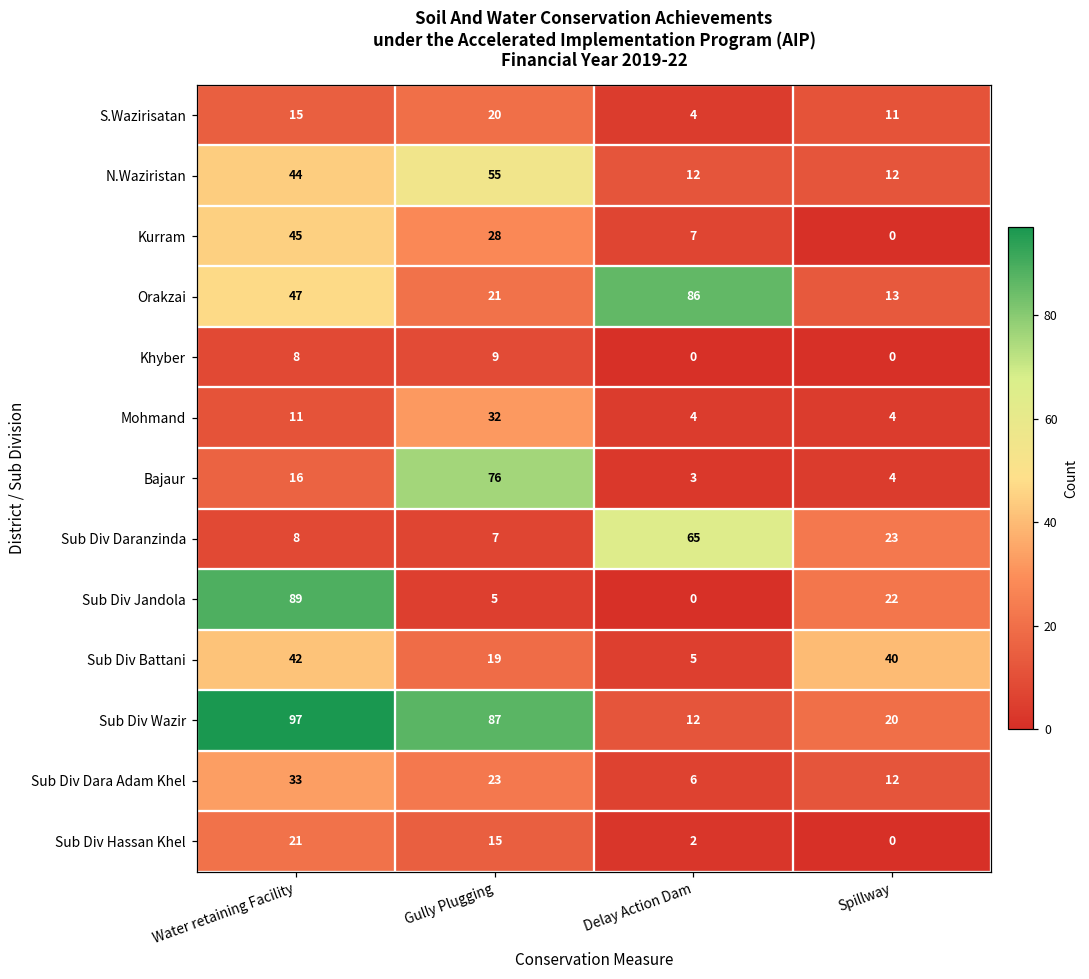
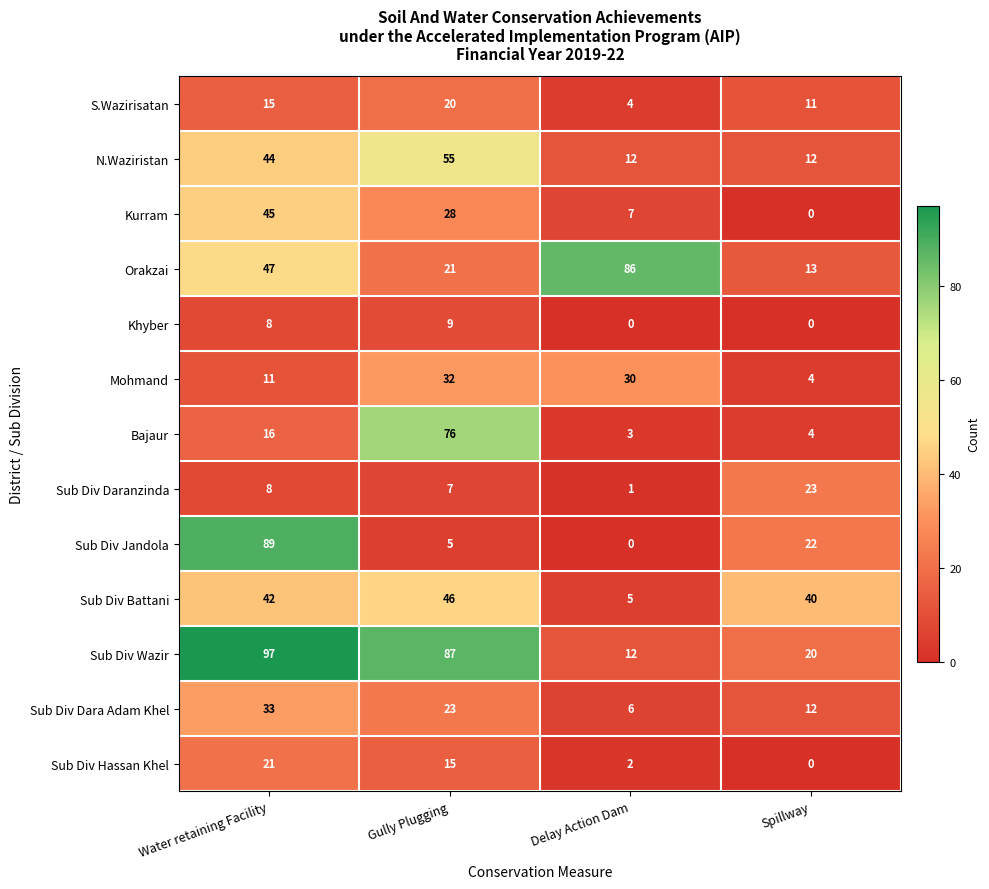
  {
    "S.Wazirisatan": {
      "Water retaining Facility": 15,
      "Gully Plugging": 20,
      "Delay Action Dam": 4,
      "Spillway": 11
    },
    "N.Waziristan": {
      "Water retaining Facility": 44,
      "Gully Plugging": 55,
      "Delay Action Dam": 12,
      "Spillway": 12
    },
    "Kurram": {
      "Water retaining Facility": 45,
      "Gully Plugging": 28,
      "Delay Action Dam": 7,
      "Spillway": 0
    },
    "Orakzai": {
      "Water retaining Facility": 47,
      "Gully Plugging": 21,
      "Delay Action Dam": 86,
      "Spillway": 13
    },
    "Khyber": {
      "Water retaining Facility": 8,
      "Gully Plugging": 9,
      "Delay Action Dam": 0,
      "Spillway": 0
    },
    "Mohmand": {
      "Water retaining Facility": 11,
      "Gully Plugging": 32,
-     "Delay Action Dam": 4,
+     "Delay Action Dam": 30,
      "Spillway": 4
    },
    "Bajaur": {
      "Water retaining Facility": 16,
      "Gully Plugging": 76,
      "Delay Action Dam": 3,
      "Spillway": 4
    },
    "Sub Div Daranzinda": {
      "Water retaining Facility": 8,
      "Gully Plugging": 7,
-     "Delay Action Dam": 65,
+     "Delay Action Dam": 1,
      "Spillway": 23
    },
    "Sub Div Jandola": {
      "Water retaining Facility": 89,
      "Gully Plugging": 5,
      "Delay Action Dam": 0,
      "Spillway": 22
    },
    "Sub Div Battani": {
      "Water retaining Facility": 42,
-     "Gully Plugging": 19,
+     "Gully Plugging": 46,
      "Delay Action Dam": 5,
      "Spillway": 40
    },
    "Sub Div Wazir": {
      "Water retaining Facility": 97,
      "Gully Plugging": 87,
      "Delay Action Dam": 12,
      "Spillway": 20
    },
    "Sub Div Dara Adam Khel": {
      "Water retaining Facility": 33,
      "Gully Plugging": 23,
      "Delay Action Dam": 6,
      "Spillway": 12
    },
    "Sub Div Hassan Khel": {
      "Water retaining Facility": 21,
      "Gully Plugging": 15,
      "Delay Action Dam": 2,
      "Spillway": 0
    }
  }
